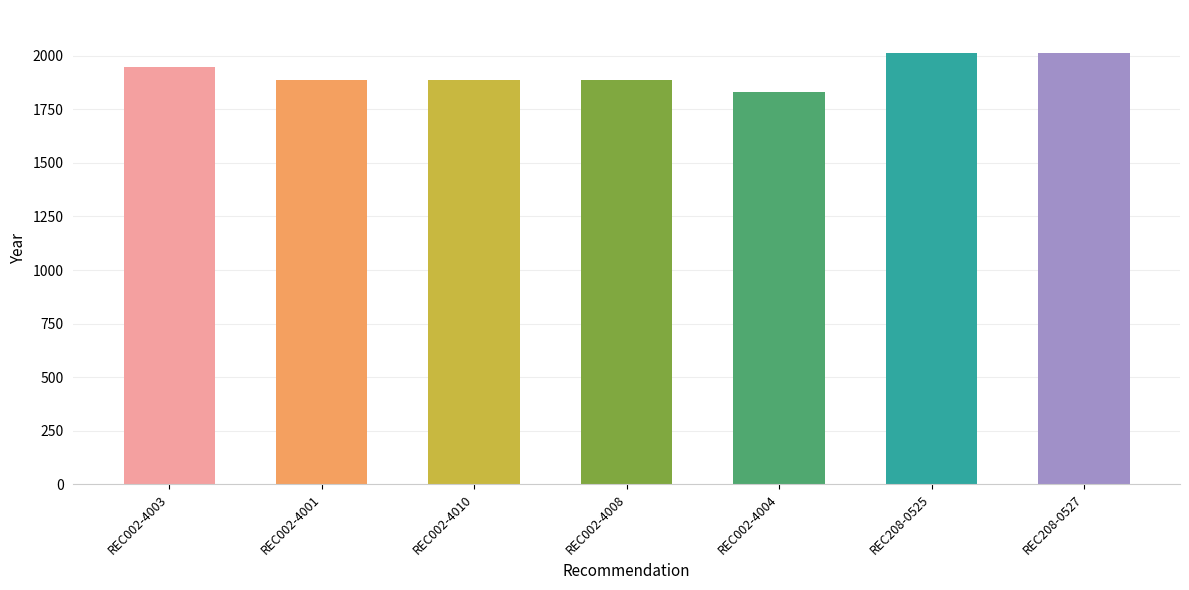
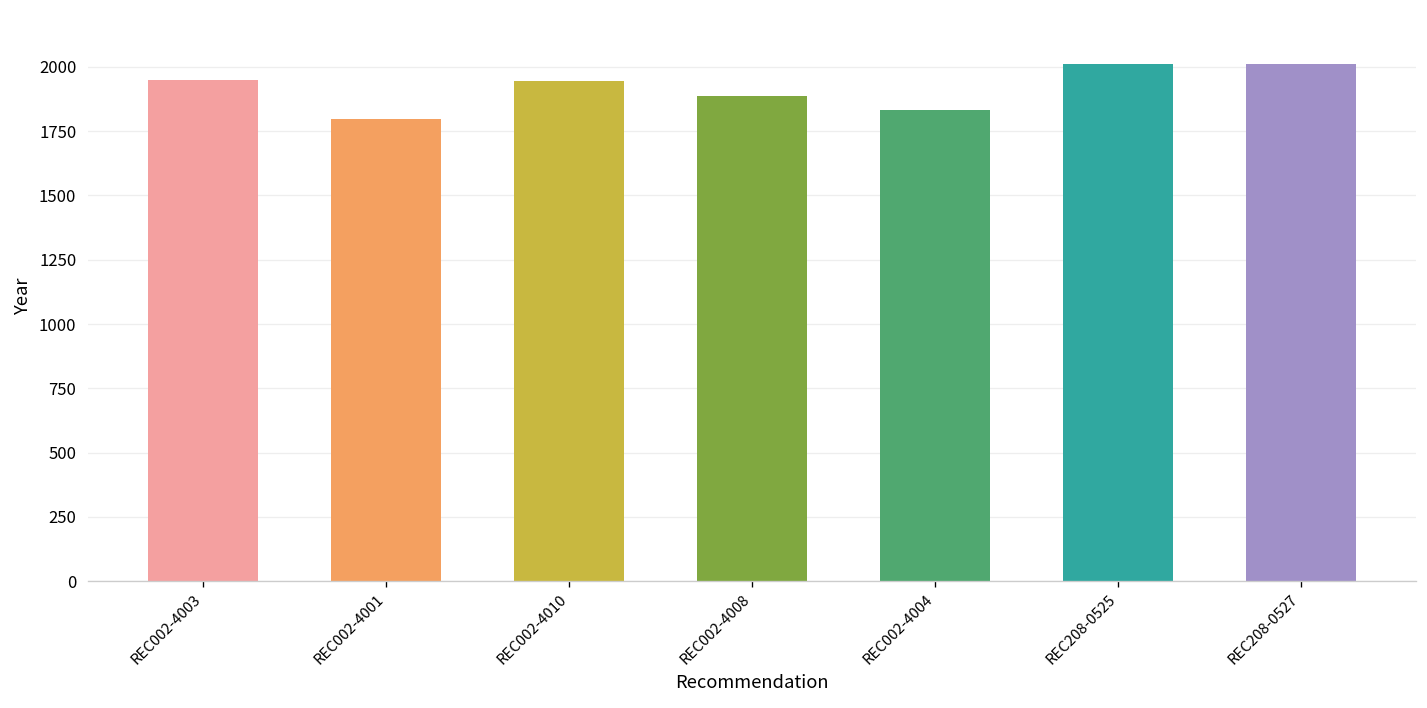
  {
    "REC002-4003": 1950,
-   "REC002-4001": 1890,
-   "REC002-4010": 1890,
+   "REC002-4001": 1800,
+   "REC002-4010": 1940,
    "REC002-4008": 1890,
    "REC002-4004": 1830,
    "REC208-0525": 2010,
    "REC208-0527": 2010
  }
